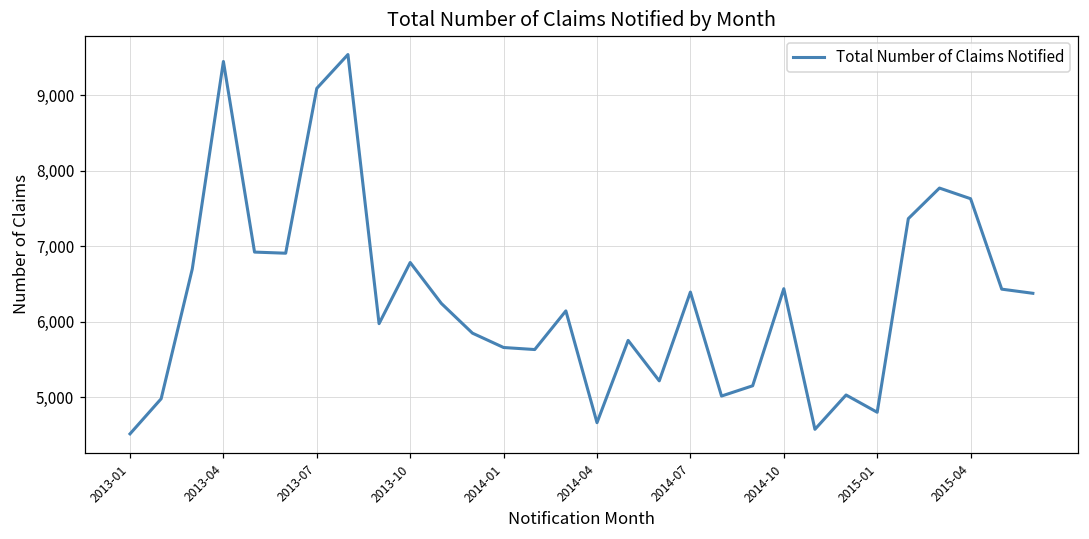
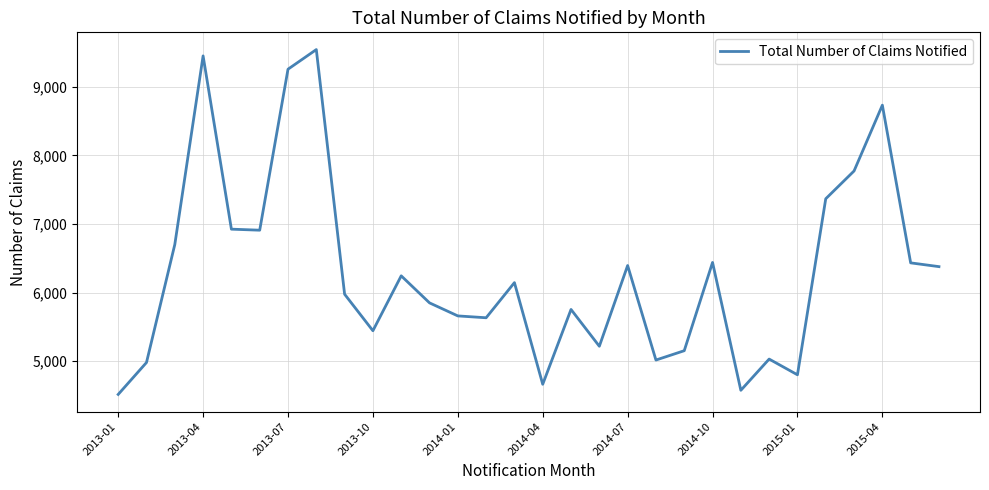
  {
    "2013-01": "4,500",
    "2013-04": "9,400",
-   "2013-07": "9,100",
-   "2013-10": "6,800",
+   "2013-07": "9,300",
+   "2013-10": "5,400",
    "2014-01": "5,700",
    "2014-04": "4,700",
    "2014-07": "6,400",
    "2014-10": "6,400",
    "2015-01": "4,800",
-   "2015-04": "7,600"
+   "2015-04": "8,700"
  }
